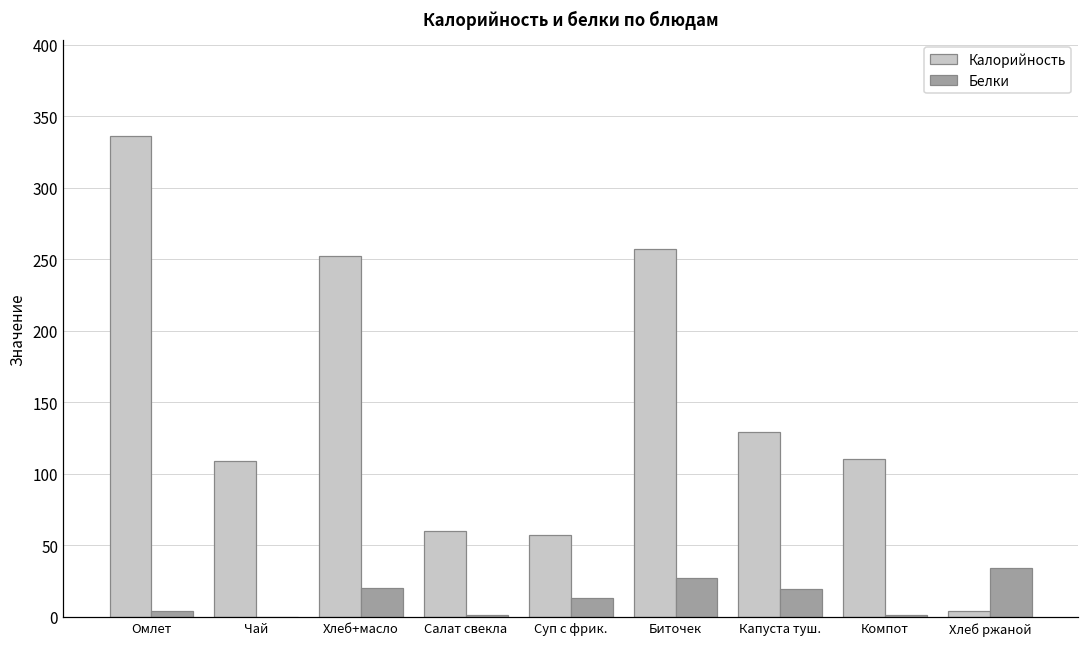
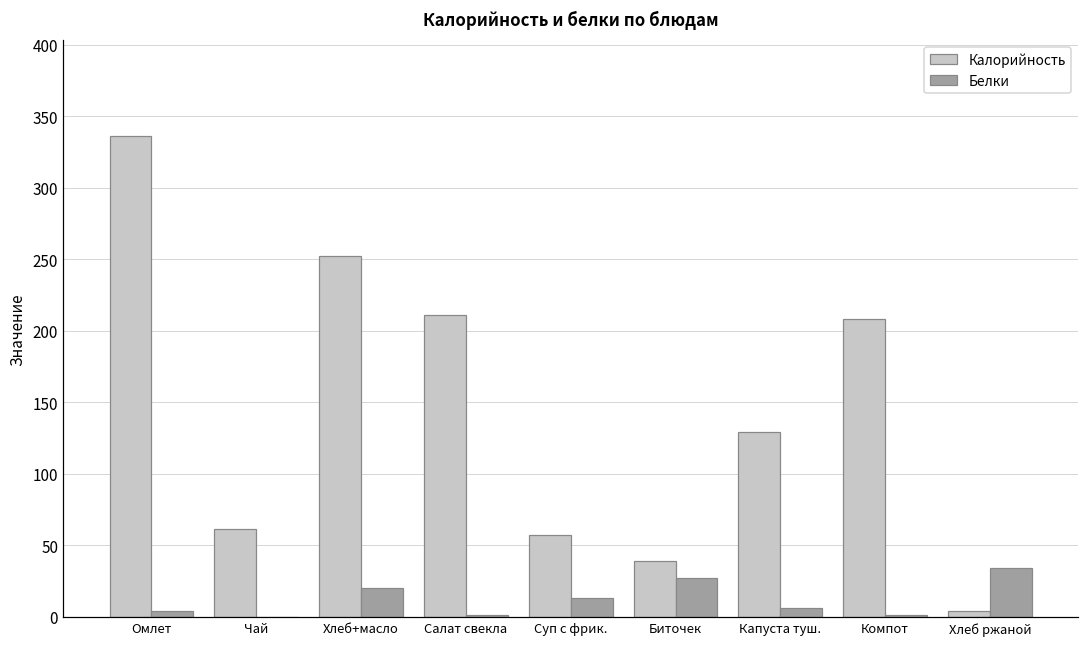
  {
    "Калорийность": {
      "Омлет": 336,
-     "Чай": 109,
+     "Чай": 61,
      "Хлеб+масло": 252,
-     "Салат свекла": 60,
+     "Салат свекла": 211,
      "Суп с фрик.": 57,
-     "Биточек": 257,
+     "Биточек": 39,
      "Капуста туш.": 129,
-     "Компот": 110,
+     "Компот": 208,
      "Хлеб ржаной": 4
    },
    "Белки": {
      "Омлет": 4,
      "Чай": 0,
      "Хлеб+масло": 20,
      "Суп с фрик.": 13,
      "Биточек": 27,
-     "Капуста туш.": 19,
+     "Капуста туш.": 6,
      "Хлеб ржаной": 34
    }
  }
